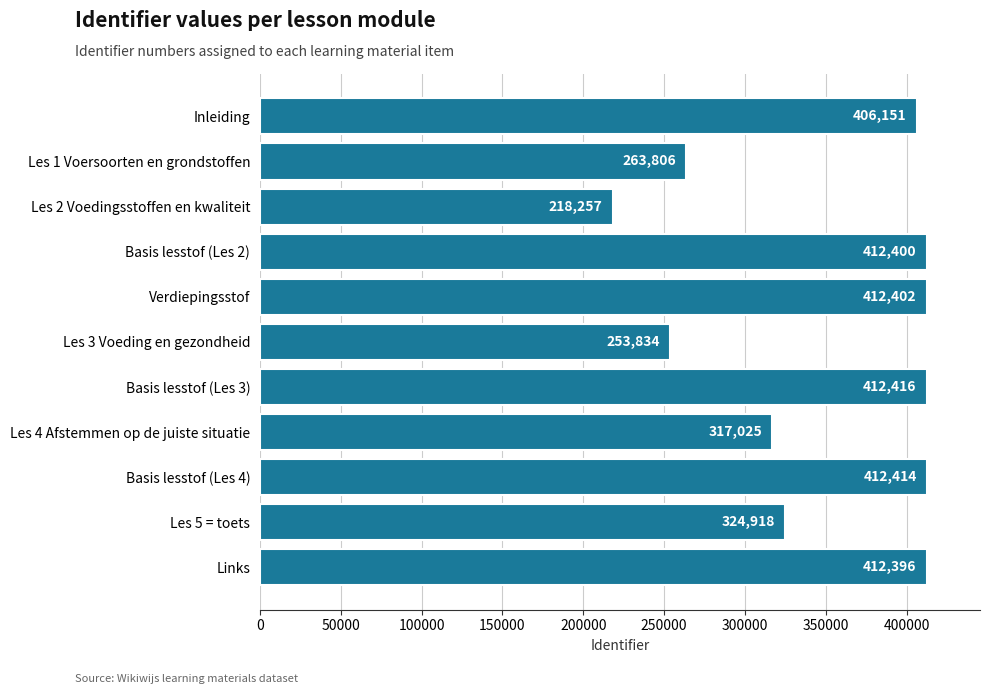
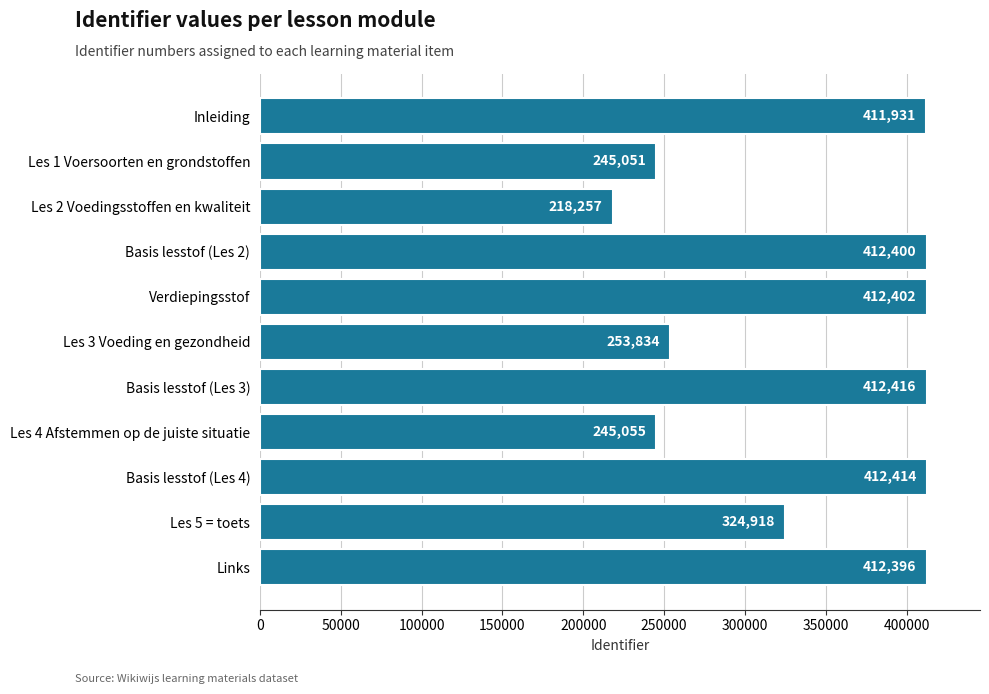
  {
-   "Inleiding": "406,151",
-   "Les 1 Voersoorten en grondstoffen": "263,806",
+   "Inleiding": "411,931",
+   "Les 1 Voersoorten en grondstoffen": "245,051",
    "Les 2 Voedingsstoffen en kwaliteit": "218,257",
    "Basis lesstof (Les 2)": "412,400",
    "Verdiepingsstof": "412,402",
    "Les 3 Voeding en gezondheid": "253,834",
    "Basis lesstof (Les 3)": "412,416",
-   "Les 4 Afstemmen op de juiste situatie": "317,025",
+   "Les 4 Afstemmen op de juiste situatie": "245,055",
    "Basis lesstof (Les 4)": "412,414",
    "Les 5 = toets": "324,918",
    "Links": "412,396"
  }
